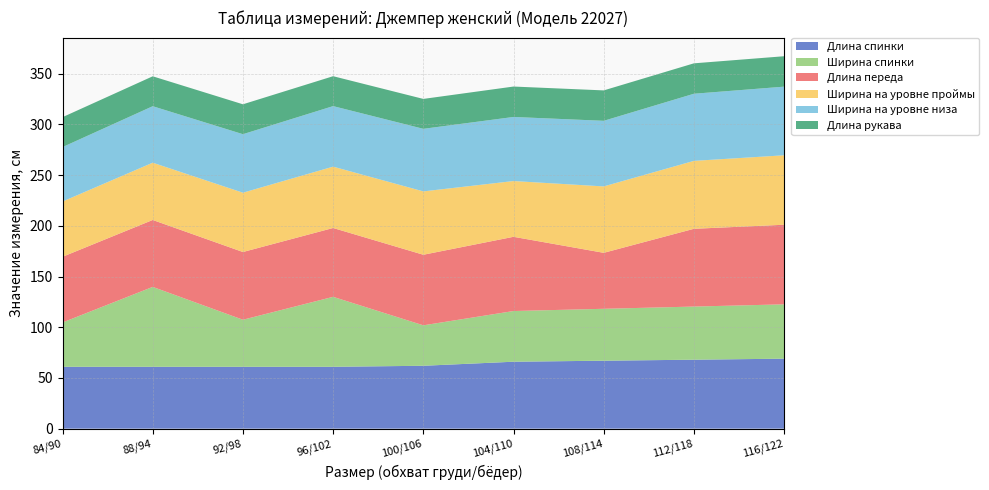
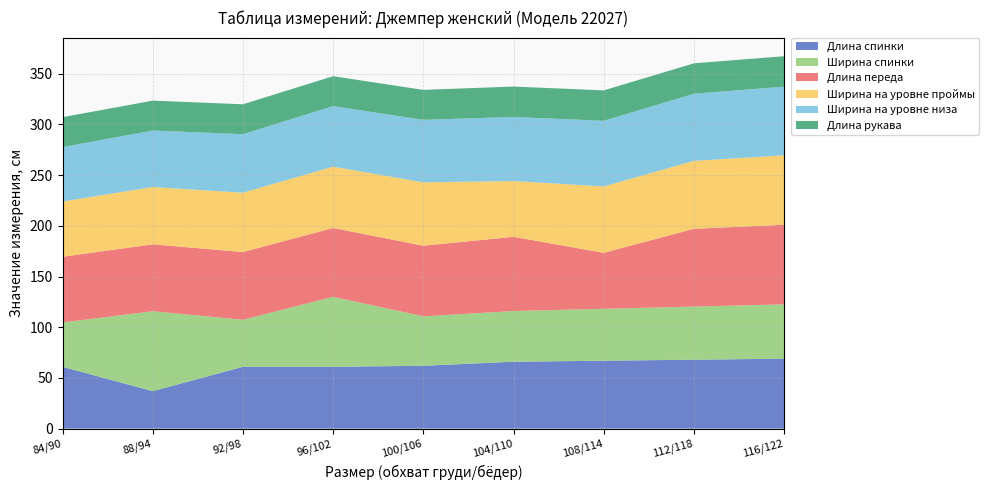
  {
    "Длина спинки": {
      "84/90": 61,
-     "88/94": 61,
+     "88/94": 37,
      "92/98": 61,
      "96/102": 61,
      "100/106": 62,
      "104/110": 66,
      "108/114": 67,
      "112/118": 68,
      "116/122": 69
    },
    "Ширина спинки": {
      "84/90": 44,
      "88/94": 79,
      "92/98": 46,
      "96/102": 69,
-     "100/106": 40,
+     "100/106": 49,
      "104/110": 50,
      "108/114": 51,
      "112/118": 52,
      "116/122": 54
    },
    "Длина переда": {
      "84/90": 65,
      "88/94": 66,
      "92/98": 67,
      "96/102": 68,
      "100/106": 70,
      "104/110": 73,
      "108/114": 55,
      "112/118": 77,
      "116/122": 79
    },
    "Ширина на уровне проймы": {
      "84/90": 55,
      "88/94": 57,
      "92/98": 59,
      "96/102": 60,
      "100/106": 63,
      "104/110": 55,
      "108/114": 66,
      "112/118": 67,
      "116/122": 69
    },
    "Ширина на уровне низа": {
      "84/90": 54,
      "88/94": 56,
      "92/98": 58,
      "96/102": 60,
      "100/106": 62,
      "104/110": 63,
      "108/114": 65,
      "112/118": 66,
      "116/122": 68
    },
    "Длина рукава": {
      "84/90": 30,
      "88/94": 30,
      "92/98": 30,
      "96/102": 30,
      "100/106": 30,
      "104/110": 30,
      "108/114": 30,
      "112/118": 30,
      "116/122": 30
    }
  }
